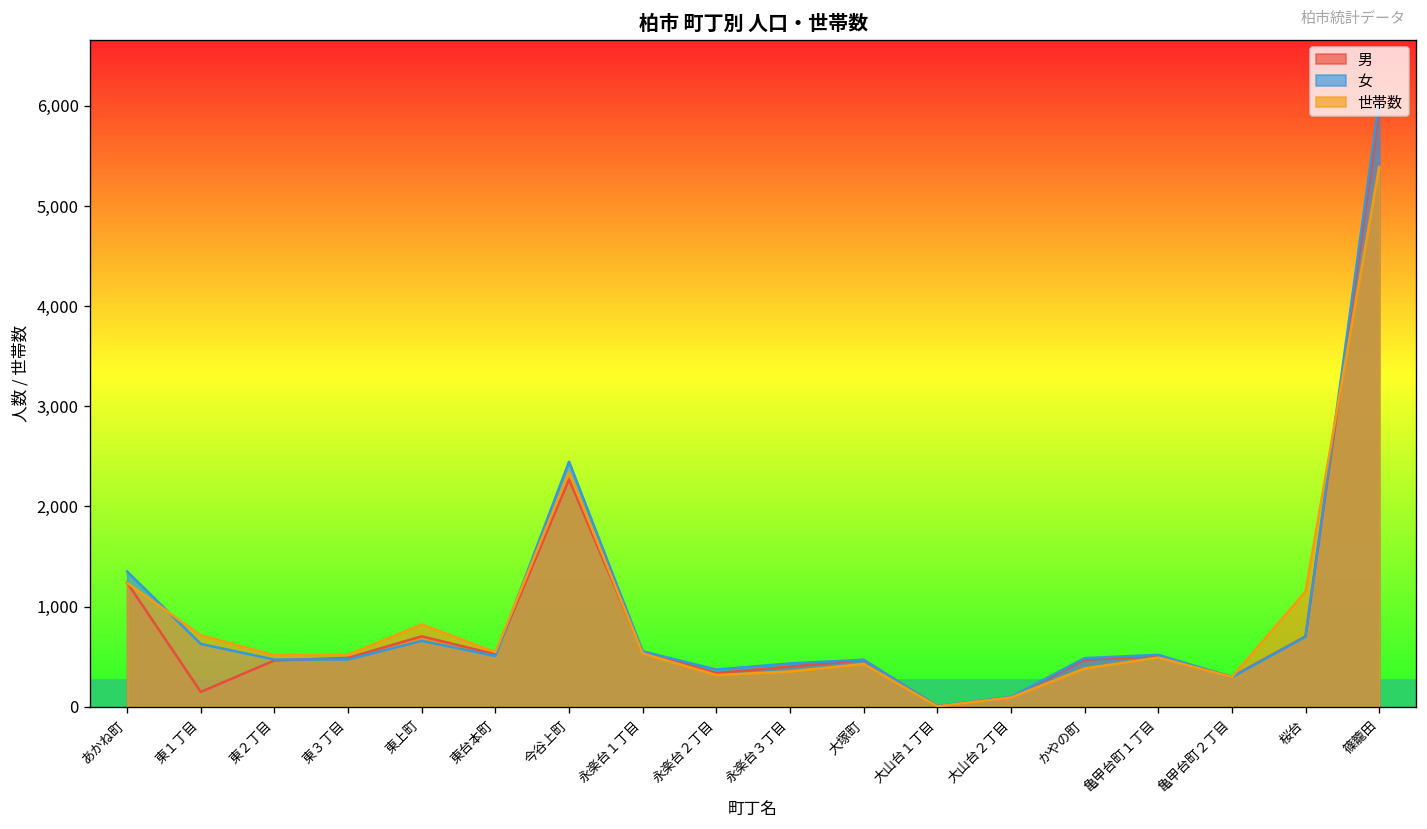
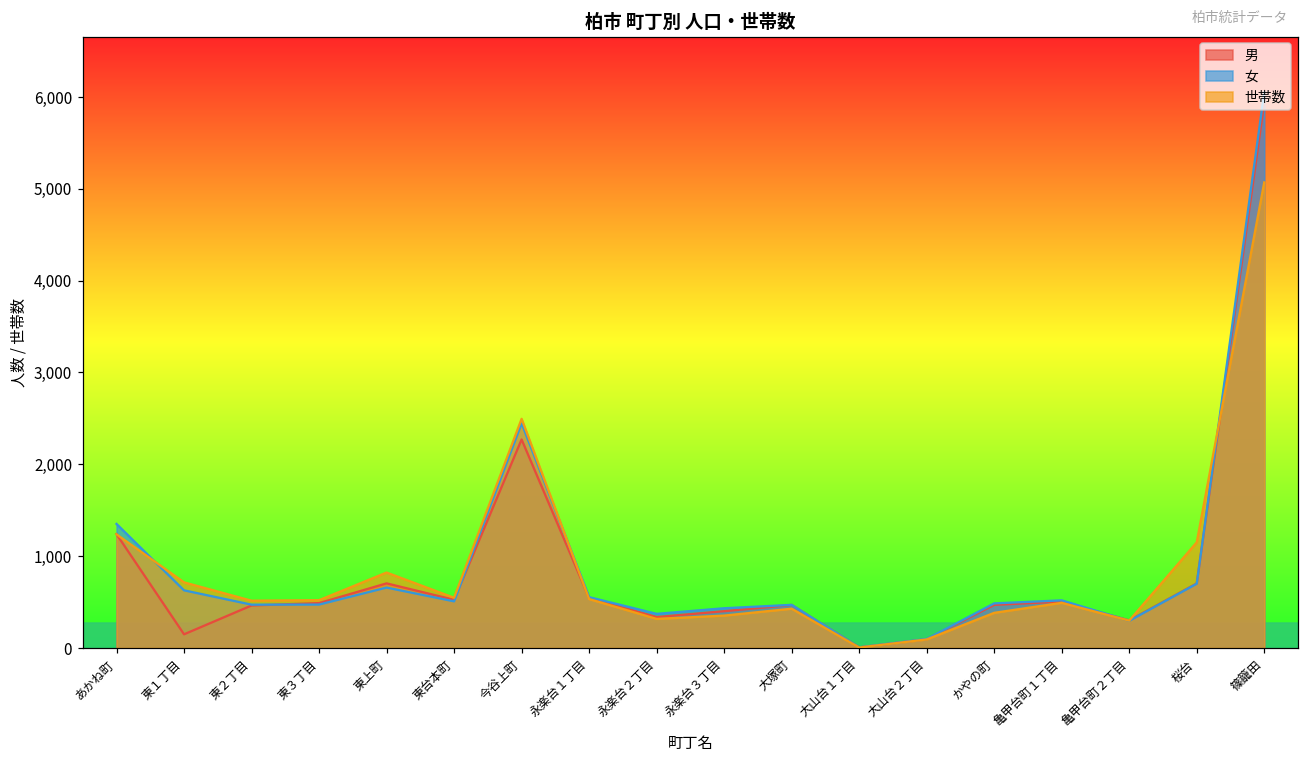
  {
    "男": {
      "東上町": "700",
      "今谷上町": "2,300",
      "永楽台３丁目": "400"
    },
    "女": {
      "あかね町": "1,400",
      "東１丁目": "600",
      "東上町": "700",
      "今谷上町": "2,400",
      "永楽台２丁目": "400",
      "永楽台３丁目": "400"
    },
    "世帯数": {
      "東１丁目": "700",
      "東２丁目": "500",
      "東３丁目": "500",
      "東上町": "800",
-     "今谷上町": "2,300",
+     "今谷上町": "2,500",
      "永楽台３丁目": "400",
      "大塚町": "400",
      "かやの町": "400",
      "桜台": "1,200",
-     "篠籠田": "5,400"
+     "篠籠田": "5,100"
    }
  }
